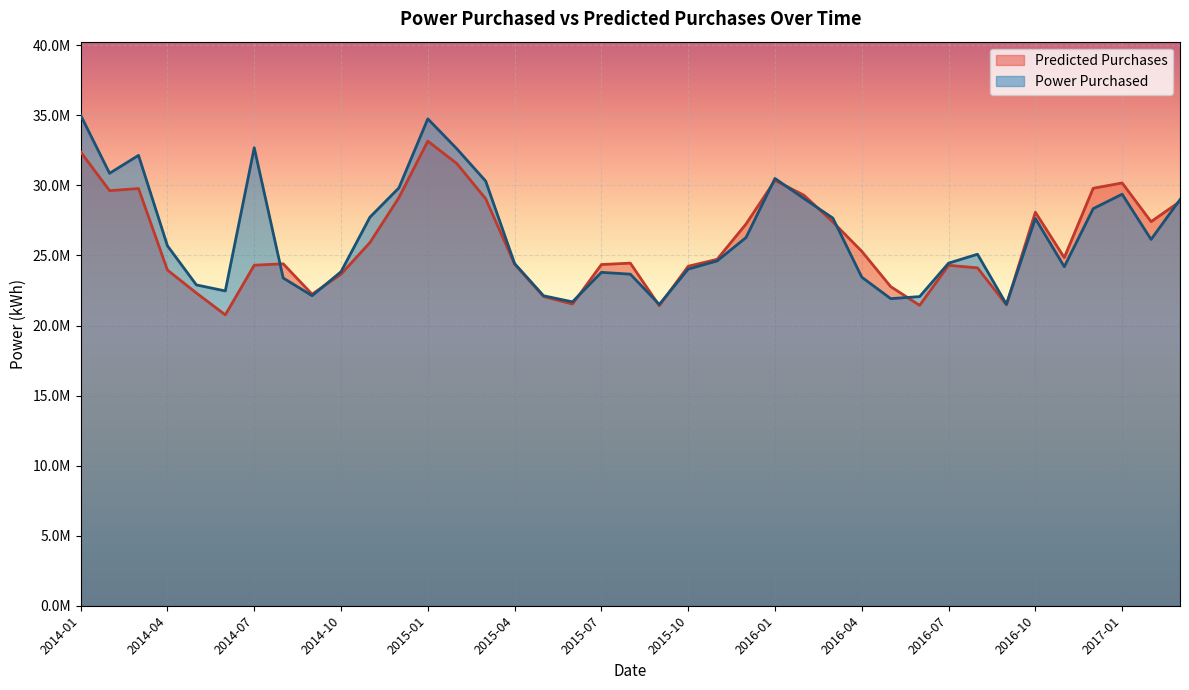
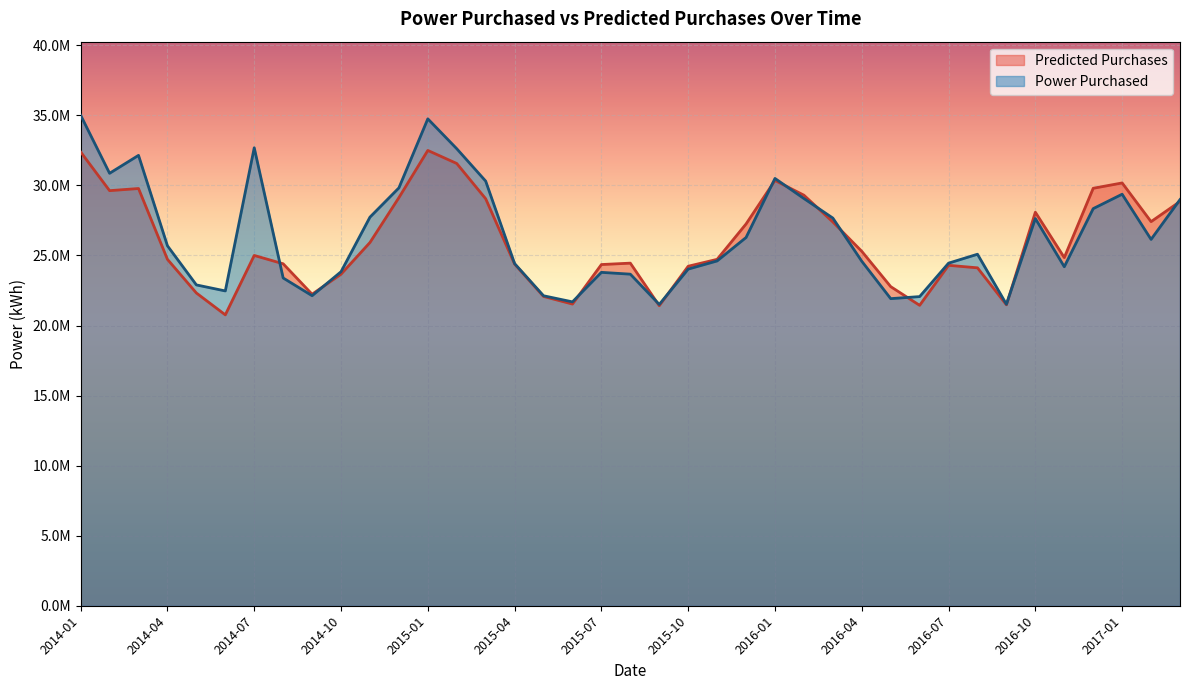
  {
    "Predicted Purchases": {
      "2014-01": 32400000,
-     "2014-04": 24000000,
-     "2014-07": 24300000,
-     "2015-01": 33200000,
+     "2014-04": 24700000,
+     "2014-07": 25000000,
+     "2015-01": 32500000,
      "2015-07": 24400000,
      "2015-10": 24200000,
      "2016-04": 25300000,
      "2016-10": 28100000,
      "2017-01": 30200000
    },
    "Power Purchased": {
      "2014-01": 35000000,
      "2014-04": 25700000,
      "2014-07": 32700000,
      "2015-01": 34700000,
      "2015-07": 23800000,
      "2015-10": 24000000,
-     "2016-04": 23500000,
+     "2016-04": 24600000,
      "2016-10": 27600000,
      "2017-01": 29400000
    }
  }
